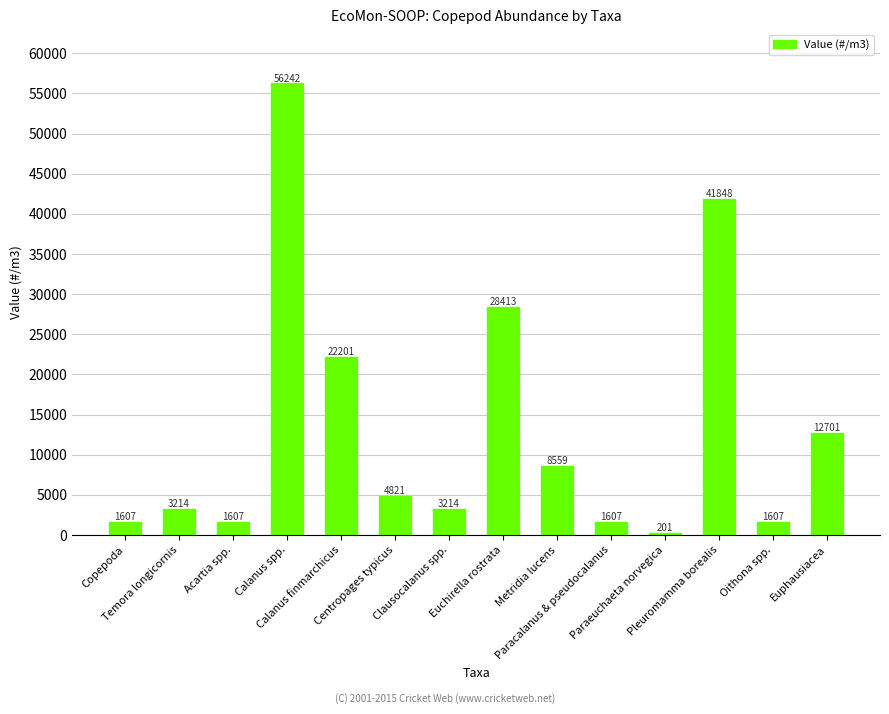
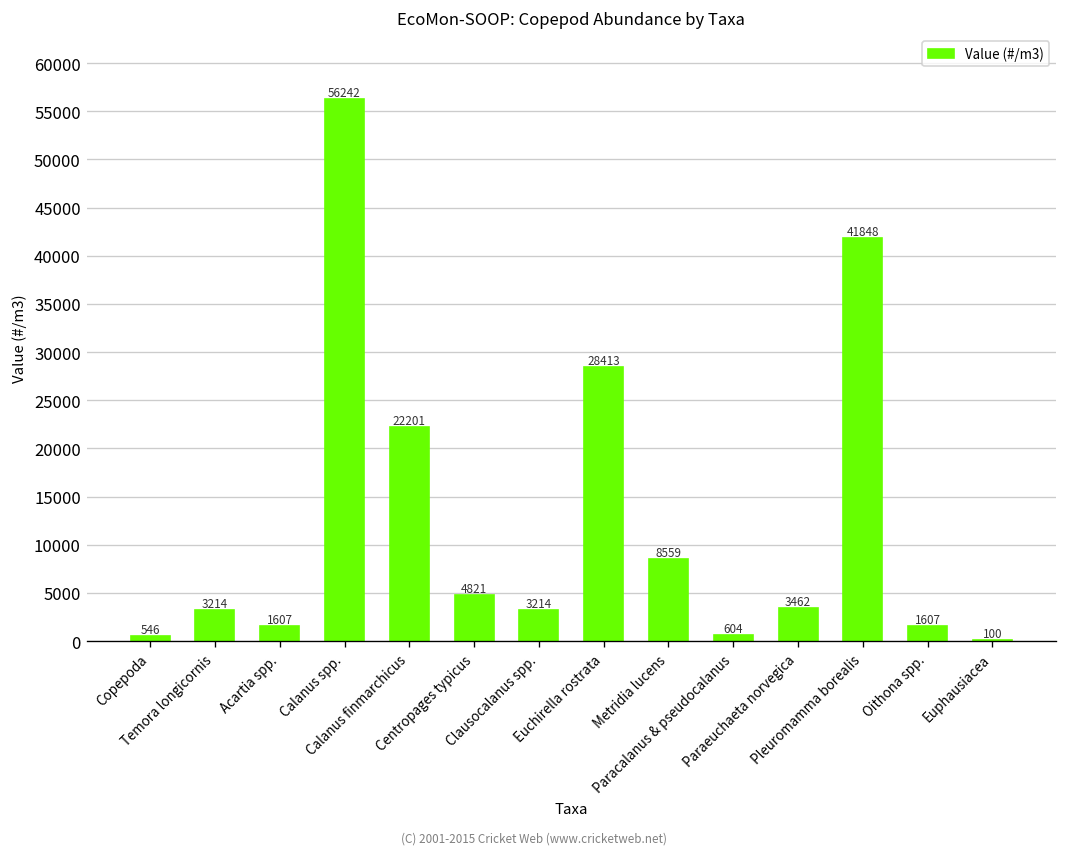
  {
-   "Copepoda": 1607,
+   "Copepoda": 546,
    "Temora longicornis": 3214,
    "Acartia spp.": 1607,
    "Calanus spp.": 56242,
    "Calanus finmarchicus": 22201,
    "Centropages typicus": 4821,
    "Clausocalanus spp.": 3214,
    "Euchirella rostrata": 28413,
    "Metridia lucens": 8559,
-   "Paracalanus & pseudocalanus": 1607,
-   "Paraeuchaeta norvegica": 201,
+   "Paracalanus & pseudocalanus": 604,
+   "Paraeuchaeta norvegica": 3462,
    "Pleuromamma borealis": 41848,
    "Oithona spp.": 1607,
-   "Euphausiacea": 12701
+   "Euphausiacea": 100
  }
